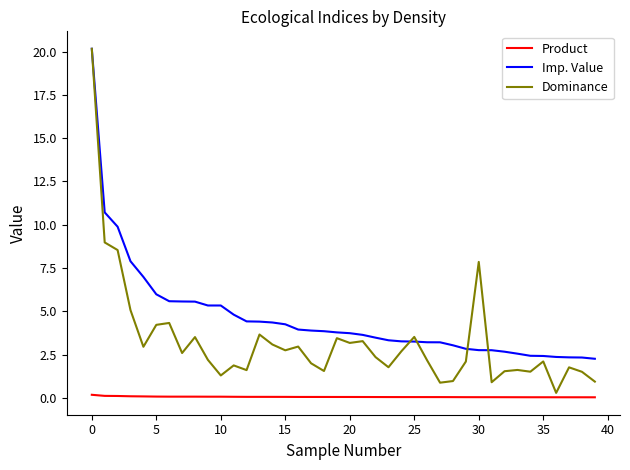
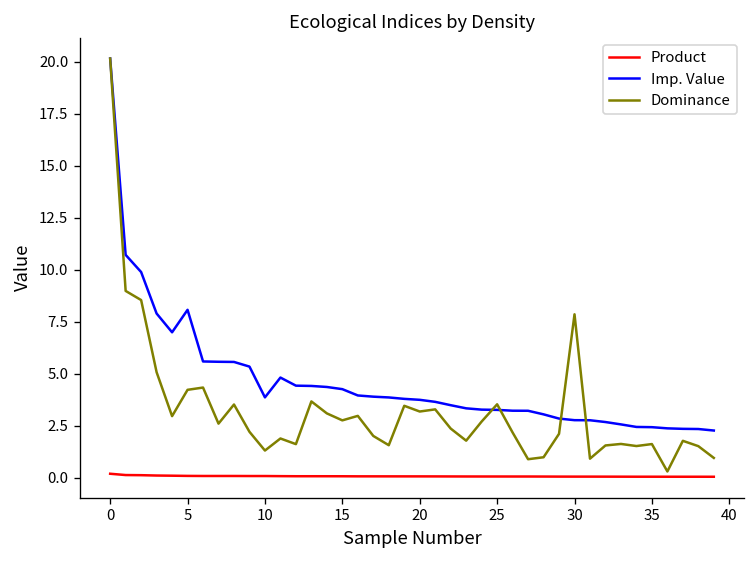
  {
    "Product": {
      "0": 0.2,
      "5": 0.1,
      "10": 0.1,
      "15": 0.1,
      "20": 0.1,
      "25": 0.0,
      "30": 0.0,
      "35": 0.0
    },
    "Imp. Value": {
-     "5": 6.0,
-     "10": 5.3,
+     "5": 8.1,
+     "10": 3.9,
      "15": 4.3,
      "20": 3.7,
      "25": 3.3,
      "30": 2.8,
      "35": 2.4
    },
    "Dominance": {
      "5": 4.2,
      "10": 1.3,
      "15": 2.7,
      "20": 3.2,
      "25": 3.5,
      "30": 7.9,
-     "35": 2.1
+     "35": 1.6
    }
  }
